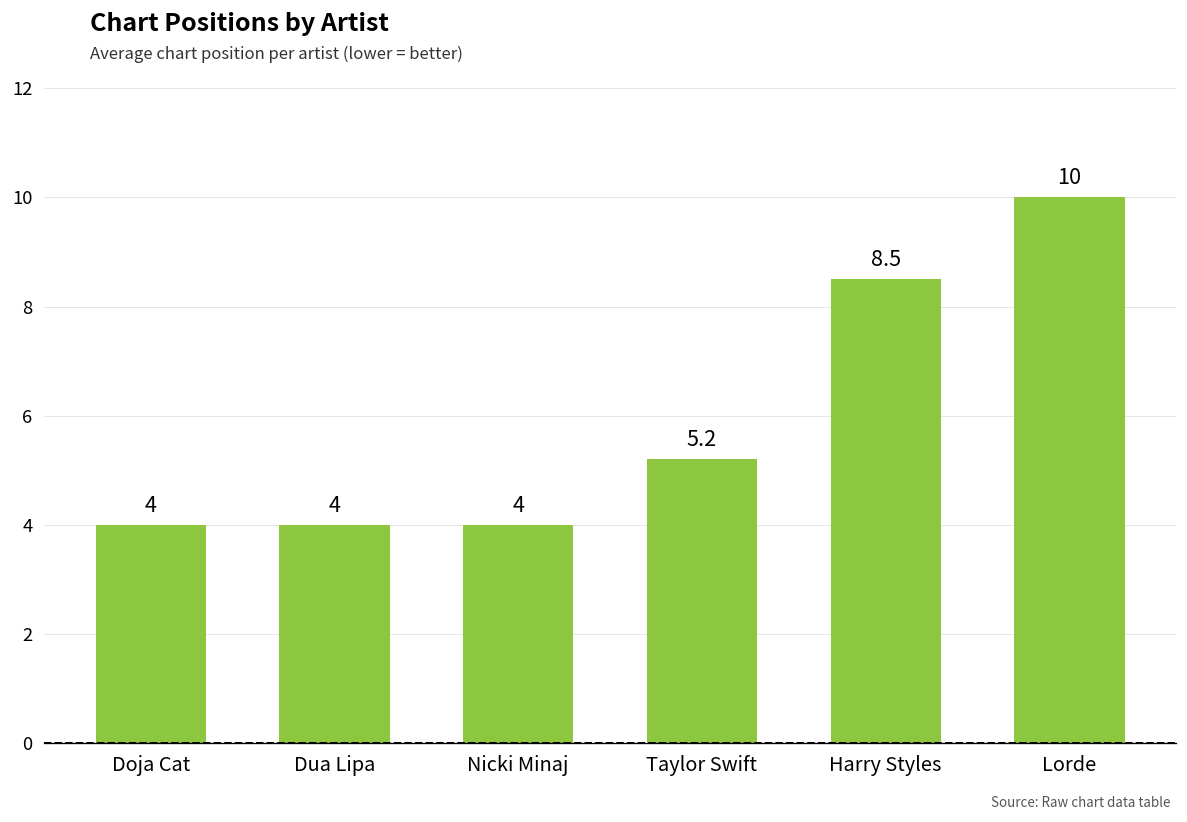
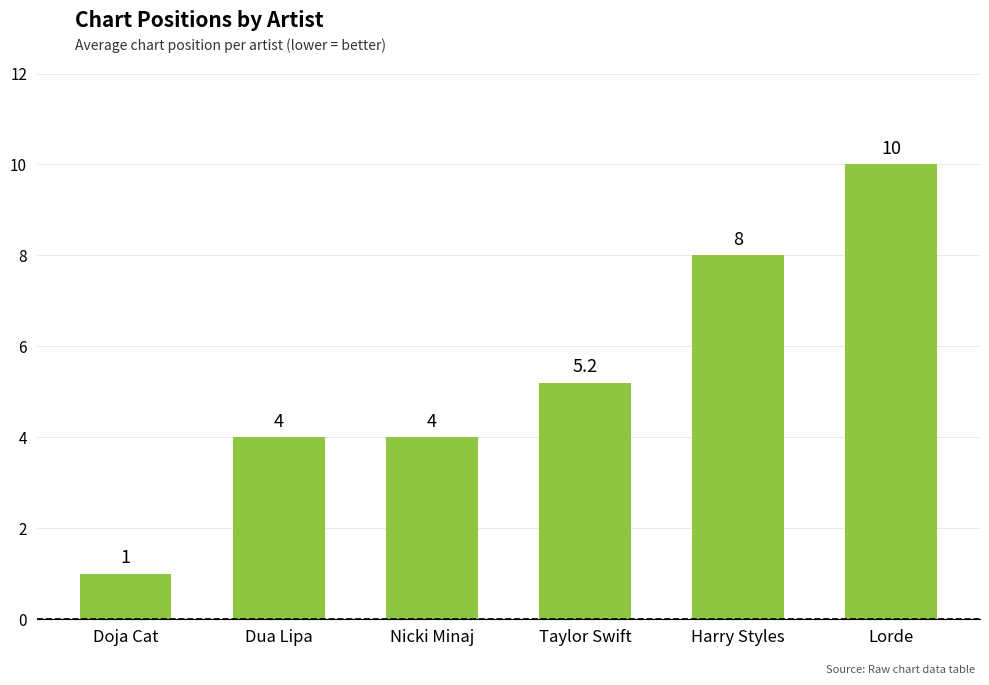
  {
-   "Doja Cat": 4,
+   "Doja Cat": 1,
    "Dua Lipa": 4,
    "Nicki Minaj": 4,
    "Taylor Swift": 5.2,
-   "Harry Styles": 8.5,
+   "Harry Styles": 8,
    "Lorde": 10
  }
